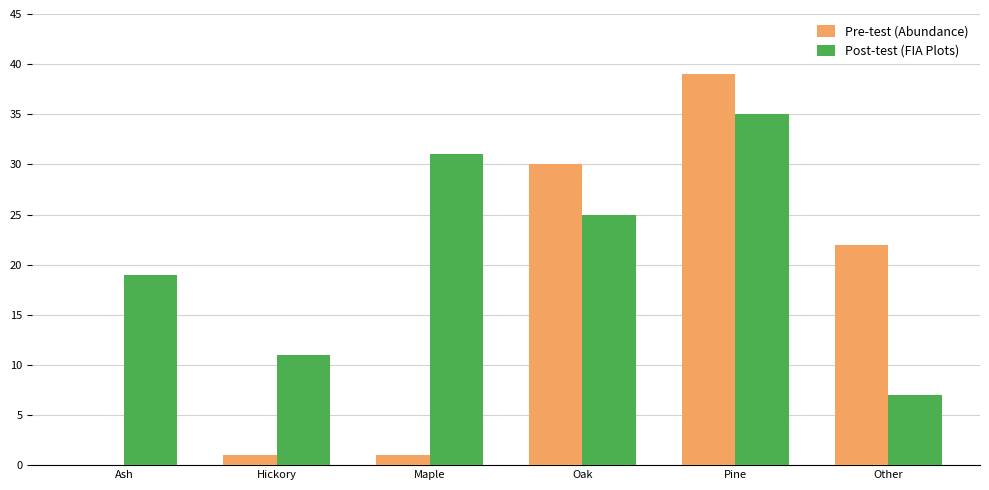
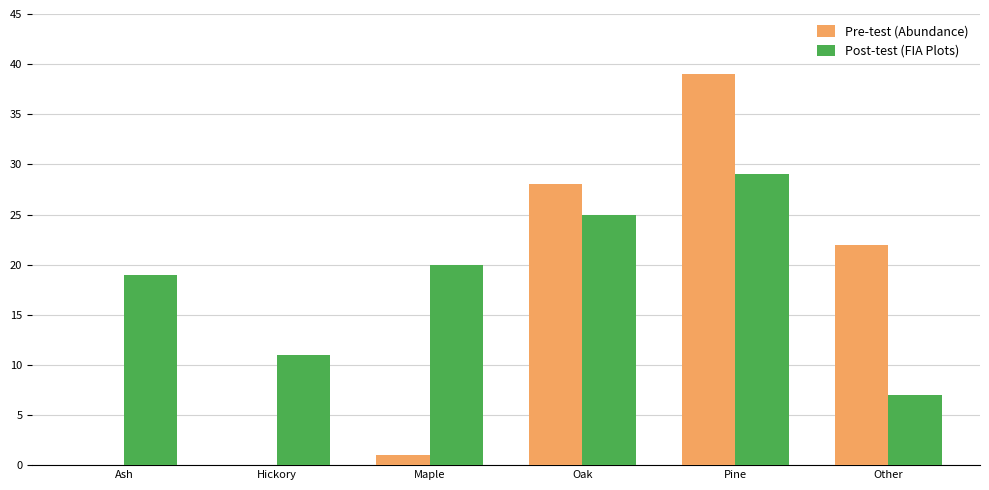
  {
    "Pre-test (Abundance)": {
      "Ash": 0,
-     "Hickory": 1,
+     "Hickory": 0,
      "Maple": 1,
-     "Oak": 30,
+     "Oak": 28,
      "Pine": 39,
      "Other": 22
    },
    "Post-test (FIA Plots)": {
      "Ash": 19,
      "Hickory": 11,
-     "Maple": 31,
+     "Maple": 20,
      "Oak": 25,
-     "Pine": 35,
+     "Pine": 29,
      "Other": 7
    }
  }
